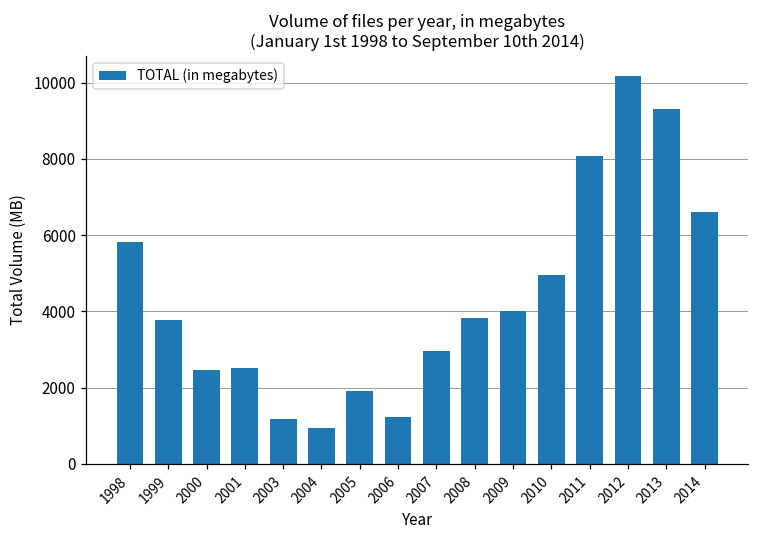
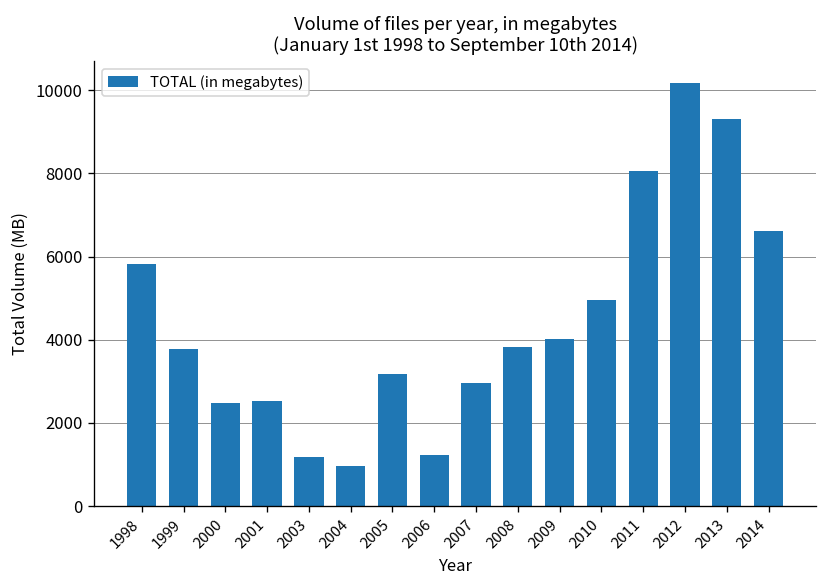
  {
    "1998": 5800,
    "1999": 3800,
    "2000": 2500,
    "2001": 2500,
    "2003": 1200,
    "2004": 1000,
-   "2005": 1900,
+   "2005": 3200,
    "2006": 1200,
    "2007": 3000,
    "2008": 3800,
    "2009": 4000,
    "2010": 5000,
    "2011": 8100,
    "2012": 10200,
    "2013": 9300,
    "2014": 6600
  }
